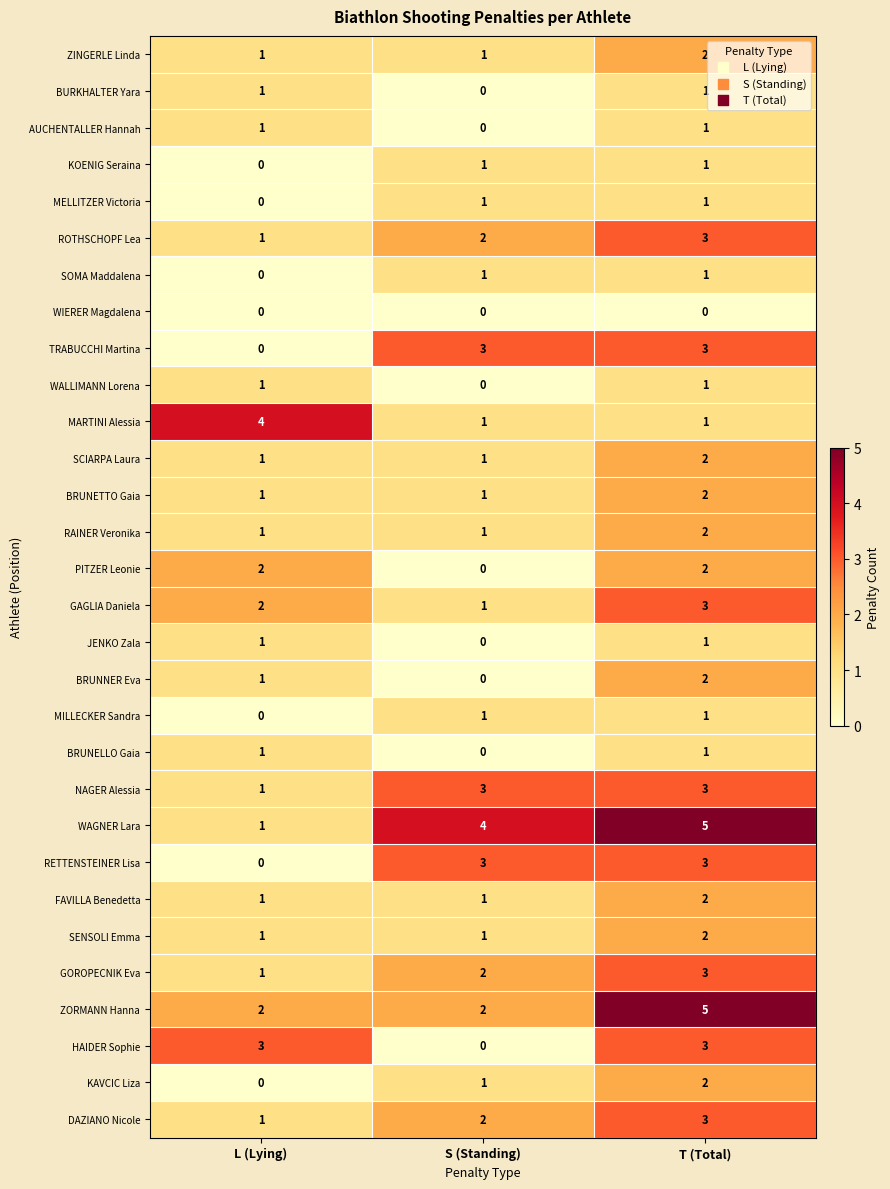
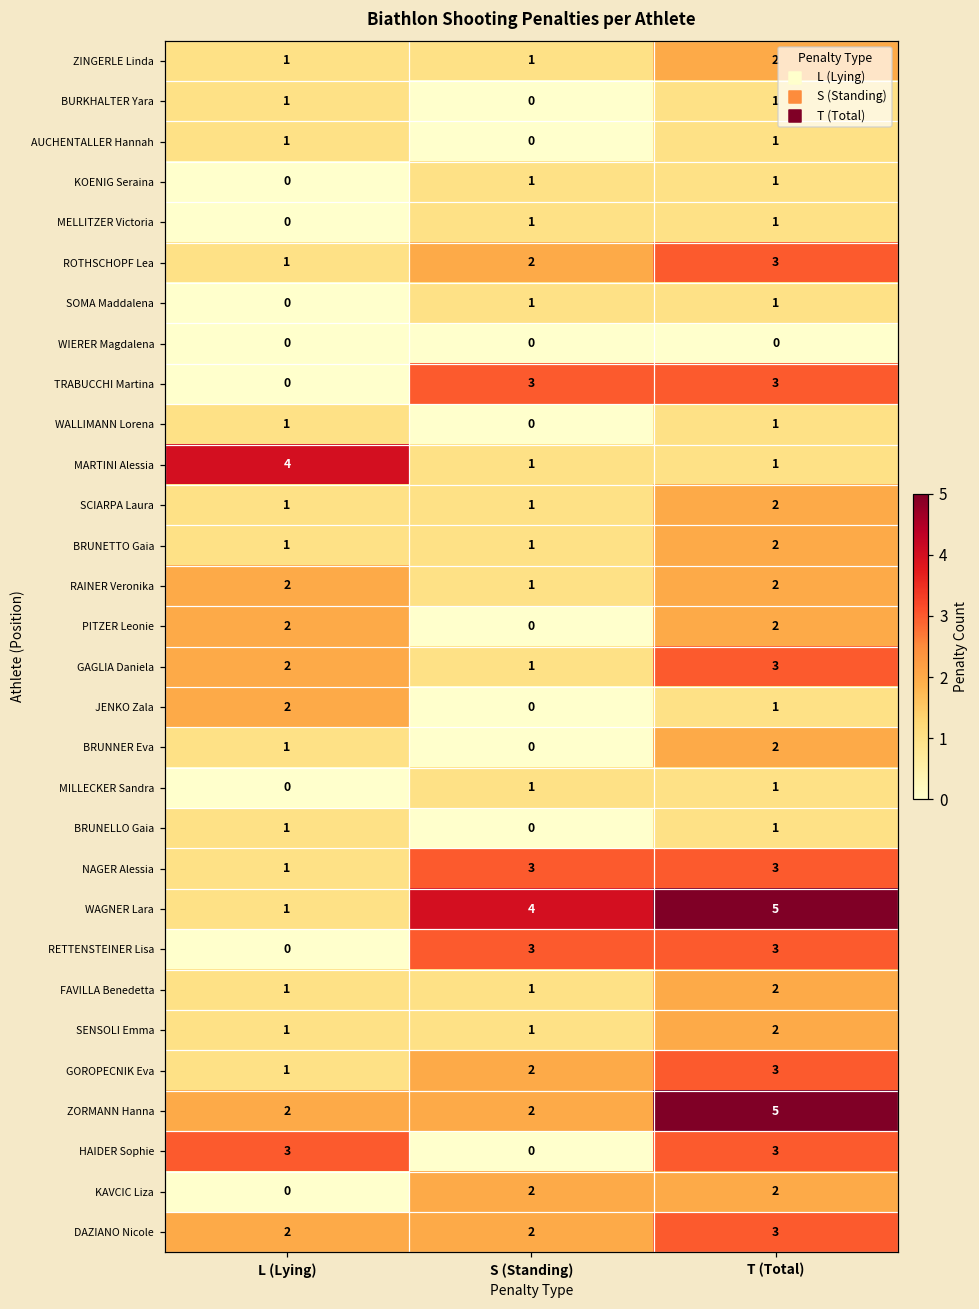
  {
    "ZINGERLE Linda": {
      "L (Lying)": 1,
      "S (Standing)": 1
    },
    "BURKHALTER Yara": {
      "L (Lying)": 1,
      "S (Standing)": 0
    },
    "AUCHENTALLER Hannah": {
      "L (Lying)": 1,
      "S (Standing)": 0,
      "T (Total)": 1
    },
    "KOENIG Seraina": {
      "L (Lying)": 0,
      "S (Standing)": 1,
      "T (Total)": 1
    },
    "MELLITZER Victoria": {
      "L (Lying)": 0,
      "S (Standing)": 1,
      "T (Total)": 1
    },
    "ROTHSCHOPF Lea": {
      "L (Lying)": 1,
      "S (Standing)": 2,
      "T (Total)": 3
    },
    "SOMA Maddalena": {
      "L (Lying)": 0,
      "S (Standing)": 1,
      "T (Total)": 1
    },
    "WIERER Magdalena": {
      "L (Lying)": 0,
      "S (Standing)": 0,
      "T (Total)": 0
    },
    "TRABUCCHI Martina": {
      "L (Lying)": 0,
      "S (Standing)": 3,
      "T (Total)": 3
    },
    "WALLIMANN Lorena": {
      "L (Lying)": 1,
      "S (Standing)": 0,
      "T (Total)": 1
    },
    "MARTINI Alessia": {
      "L (Lying)": 4,
      "S (Standing)": 1,
      "T (Total)": 1
    },
    "SCIARPA Laura": {
      "L (Lying)": 1,
      "S (Standing)": 1,
      "T (Total)": 2
    },
    "BRUNETTO Gaia": {
      "L (Lying)": 1,
      "S (Standing)": 1,
      "T (Total)": 2
    },
    "RAINER Veronika": {
-     "L (Lying)": 1,
+     "L (Lying)": 2,
      "S (Standing)": 1,
      "T (Total)": 2
    },
    "PITZER Leonie": {
      "L (Lying)": 2,
      "S (Standing)": 0,
      "T (Total)": 2
    },
    "GAGLIA Daniela": {
      "L (Lying)": 2,
      "S (Standing)": 1,
      "T (Total)": 3
    },
    "JENKO Zala": {
-     "L (Lying)": 1,
+     "L (Lying)": 2,
      "S (Standing)": 0,
      "T (Total)": 1
    },
    "BRUNNER Eva": {
      "L (Lying)": 1,
      "S (Standing)": 0,
      "T (Total)": 2
    },
    "MILLECKER Sandra": {
      "L (Lying)": 0,
      "S (Standing)": 1,
      "T (Total)": 1
    },
    "BRUNELLO Gaia": {
      "L (Lying)": 1,
      "S (Standing)": 0,
      "T (Total)": 1
    },
    "NAGER Alessia": {
      "L (Lying)": 1,
      "S (Standing)": 3,
      "T (Total)": 3
    },
    "WAGNER Lara": {
      "L (Lying)": 1,
      "S (Standing)": 4,
      "T (Total)": 5
    },
    "RETTENSTEINER Lisa": {
      "L (Lying)": 0,
      "S (Standing)": 3,
      "T (Total)": 3
    },
    "FAVILLA Benedetta": {
      "L (Lying)": 1,
      "S (Standing)": 1,
      "T (Total)": 2
    },
    "SENSOLI Emma": {
      "L (Lying)": 1,
      "S (Standing)": 1,
      "T (Total)": 2
    },
    "GOROPECNIK Eva": {
      "L (Lying)": 1,
      "S (Standing)": 2,
      "T (Total)": 3
    },
    "ZORMANN Hanna": {
      "L (Lying)": 2,
      "S (Standing)": 2,
      "T (Total)": 5
    },
    "HAIDER Sophie": {
      "L (Lying)": 3,
      "S (Standing)": 0,
      "T (Total)": 3
    },
    "KAVCIC Liza": {
      "L (Lying)": 0,
-     "S (Standing)": 1,
+     "S (Standing)": 2,
      "T (Total)": 2
    },
    "DAZIANO Nicole": {
-     "L (Lying)": 1,
+     "L (Lying)": 2,
      "S (Standing)": 2,
      "T (Total)": 3
    }
  }
